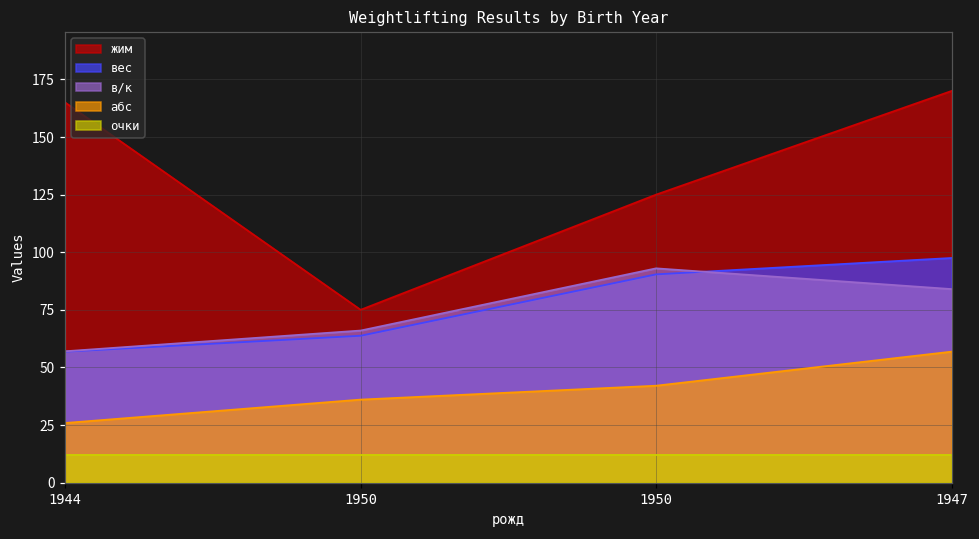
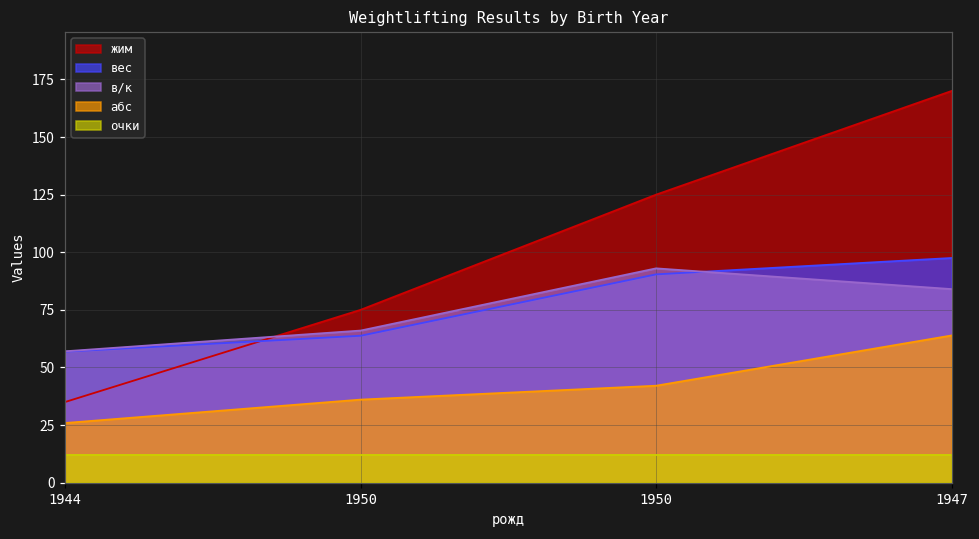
  {
    "жим": {
-     "1944": 165,
+     "1944": 35,
      "1947": 170
    },
    "вес": {
      "1947": 98
    },
    "в/к": {
      "1947": 84
    },
    "абс": {
      "1944": 26,
-     "1947": 57
+     "1947": 64
    },
    "очки": {
      "1944": 12,
      "1947": 12
    }
  }
